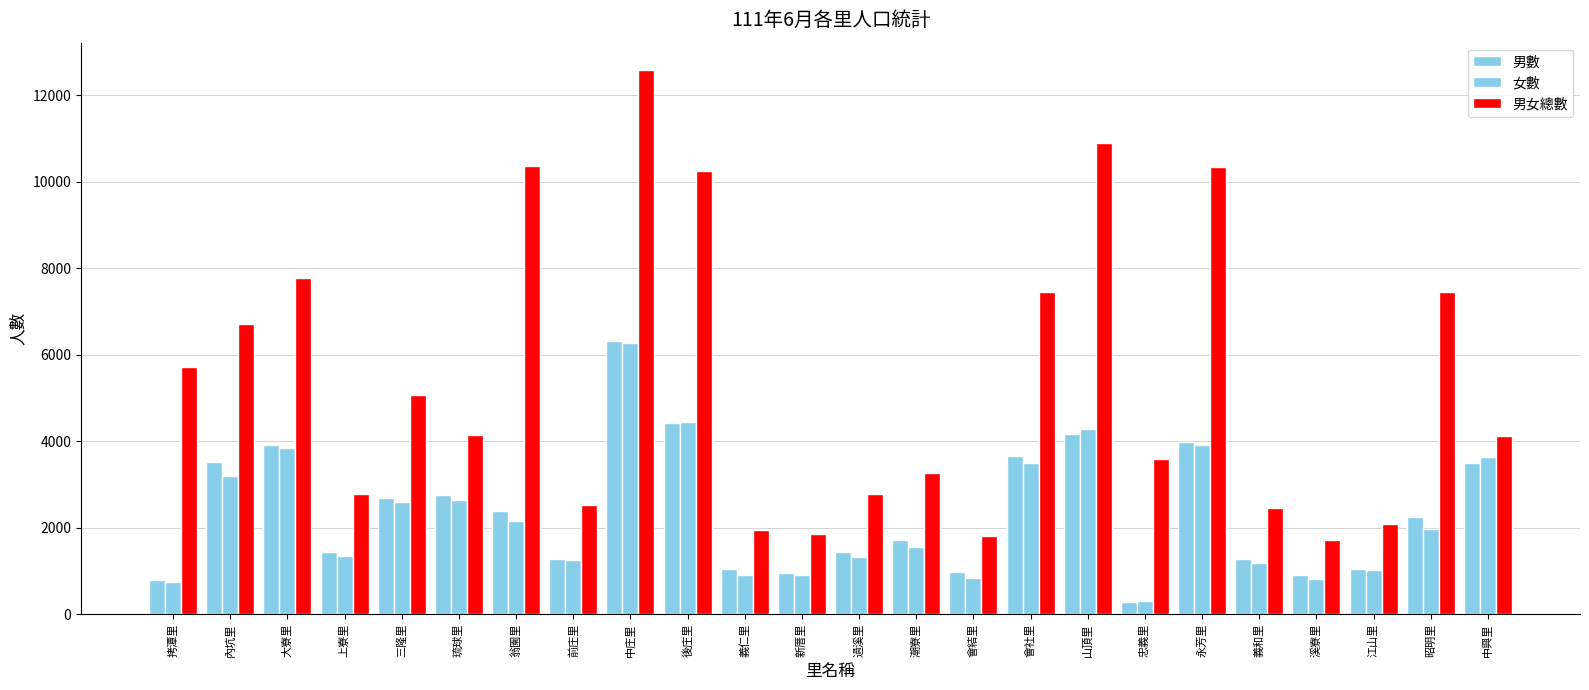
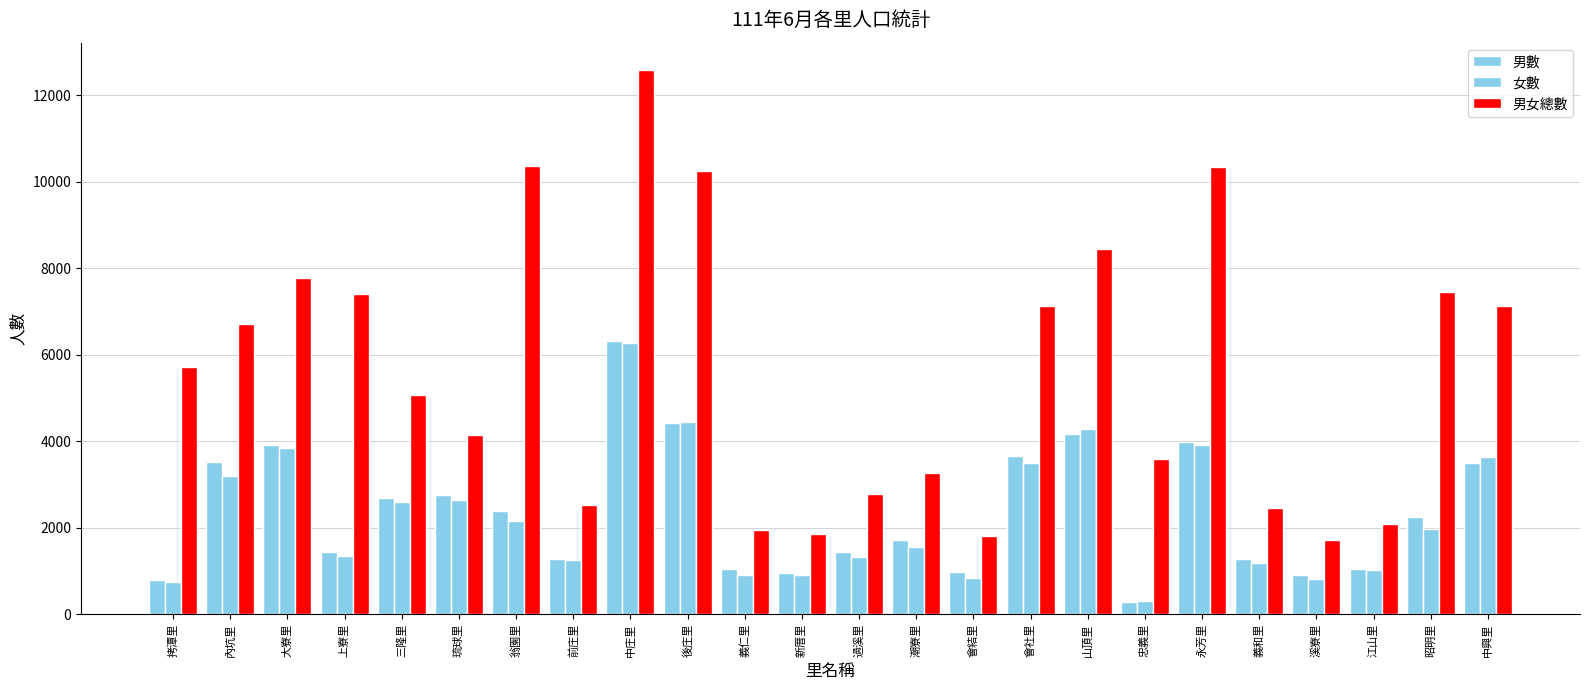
  {
    "男女總數": {
      "拷潭里": 5700,
      "內坑里": 6700,
      "大寮里": 7800,
-     "上寮里": 2800,
+     "上寮里": 7400,
      "三隆里": 5100,
      "琉球里": 4100,
      "翁園里": 10400,
      "前庄里": 2500,
      "中庄里": 12600,
      "後庄里": 10200,
      "義仁里": 2000,
      "新厝里": 1900,
      "過溪里": 2800,
      "潮寮里": 3300,
      "會結里": 1800,
-     "會社里": 7400,
-     "山頂里": 10900,
+     "會社里": 7100,
+     "山頂里": 8500,
      "忠義里": 3600,
      "永芳里": 10300,
      "義和里": 2500,
      "溪寮里": 1700,
      "江山里": 2100,
      "昭明里": 7400,
-     "中興里": 4100
+     "中興里": 7100
    }
  }
